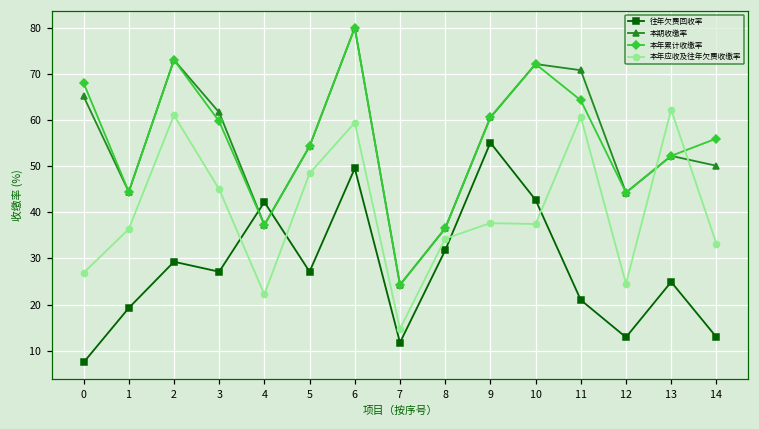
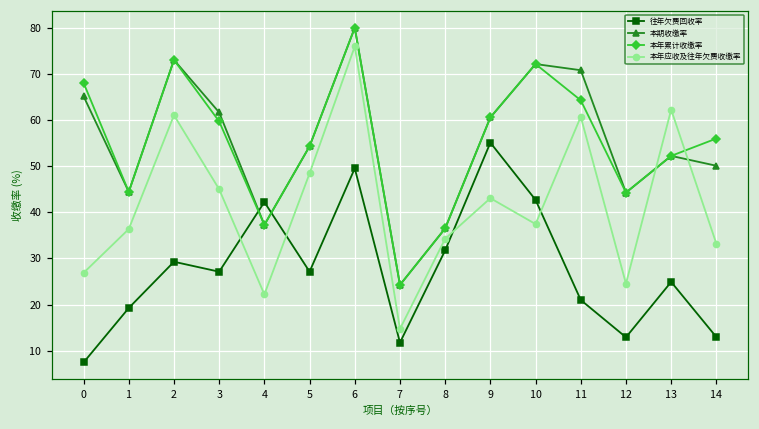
  {
    "往年欠费回收率": {
      "0": 7,
      "1": 19,
      "2": 29,
      "3": 27,
      "4": 42,
      "5": 27,
      "6": 50,
      "7": 12,
      "8": 32,
      "9": 55,
      "10": 43,
      "11": 21,
      "12": 13,
      "13": 25,
      "14": 13
    },
    "本期收缴率": {
      "0": 65,
      "3": 62,
      "11": 71,
      "14": 50
    },
    "本年累计收缴率": {
      "0": 68,
      "3": 60,
      "11": 64,
      "14": 56
    },
    "本年应收及往年欠费收缴率": {
      "0": 27,
      "1": 36,
      "2": 61,
      "3": 45,
      "4": 22,
      "5": 48,
-     "6": 59,
+     "6": 76,
      "7": 15,
      "8": 34,
-     "9": 38,
+     "9": 43,
      "10": 37,
      "11": 61,
      "12": 25,
      "13": 62,
      "14": 33
    }
  }
